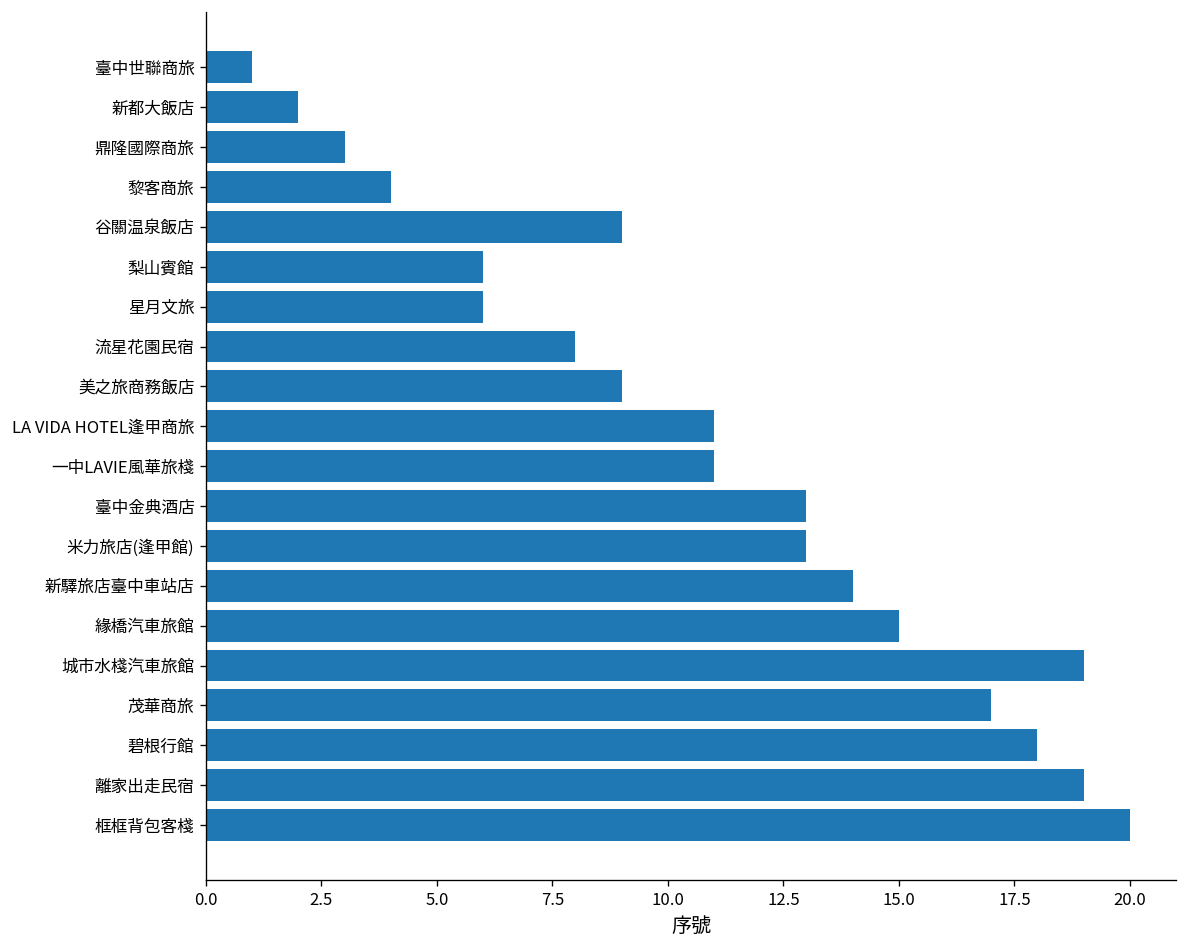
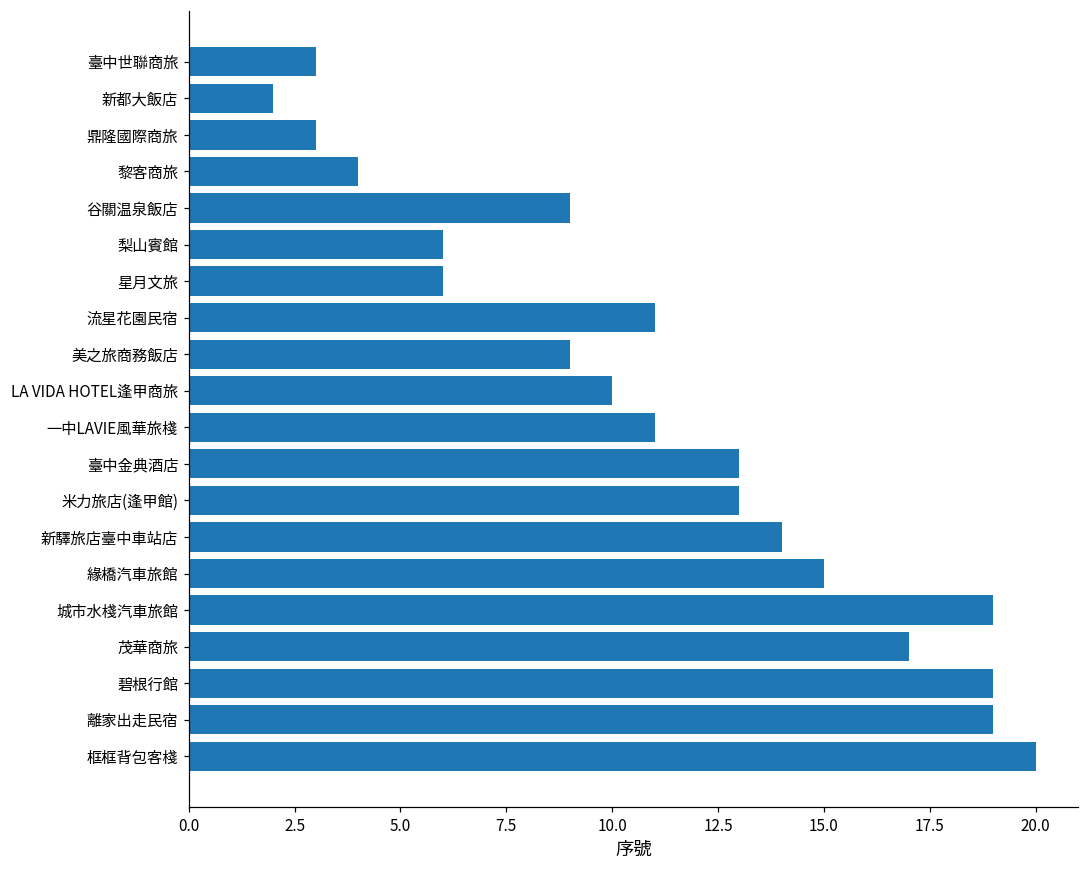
  {
-   "臺中世聯商旅": 1,
+   "臺中世聯商旅": 3,
    "新都大飯店": 2,
    "鼎隆國際商旅": 3,
    "黎客商旅": 4,
    "谷關温泉飯店": 9,
    "梨山賓館": 6,
    "星月文旅": 6,
-   "流星花園民宿": 8,
+   "流星花園民宿": 11,
    "美之旅商務飯店": 9,
-   "LA VIDA HOTEL逢甲商旅": 11,
+   "LA VIDA HOTEL逢甲商旅": 10,
    "一中LAVIE風華旅棧": 11,
    "臺中金典酒店": 13,
    "米力旅店(逢甲館)": 13,
    "新驛旅店臺中車站店": 14,
    "緣橋汽車旅館": 15,
    "城市水棧汽車旅館": 19,
    "茂華商旅": 17,
-   "碧根行館": 18,
+   "碧根行館": 19,
    "離家出走民宿": 19,
    "框框背包客棧": 20
  }
